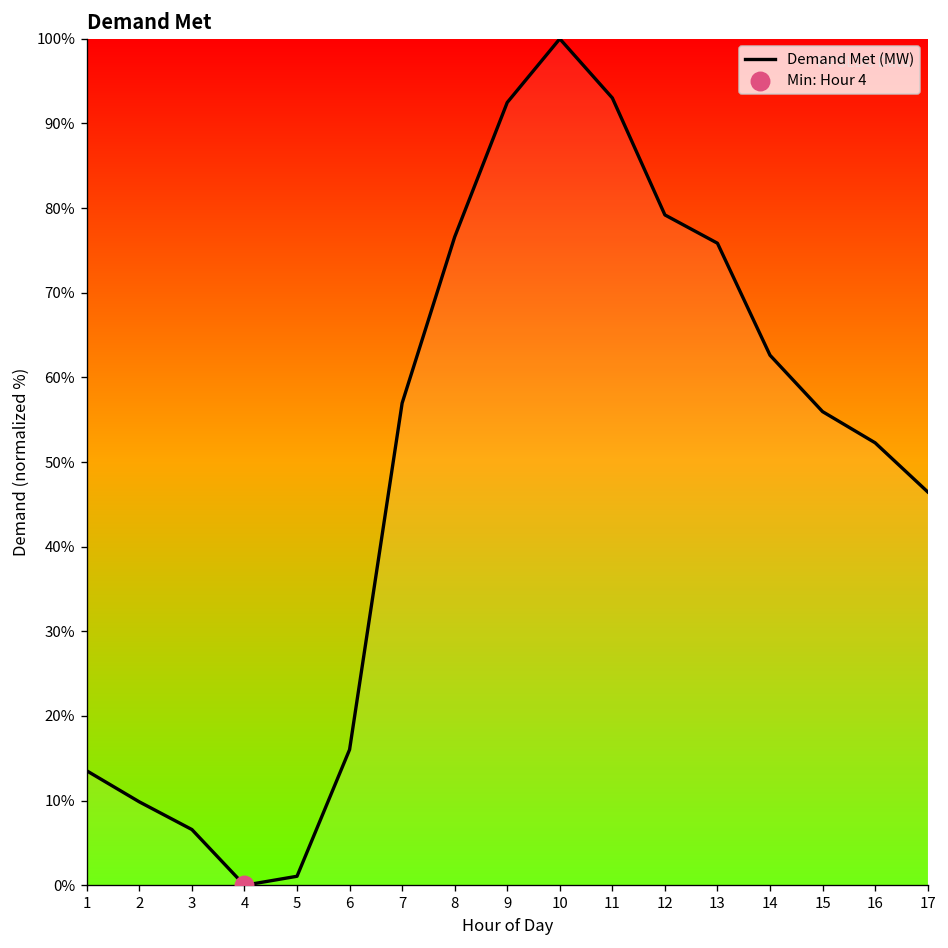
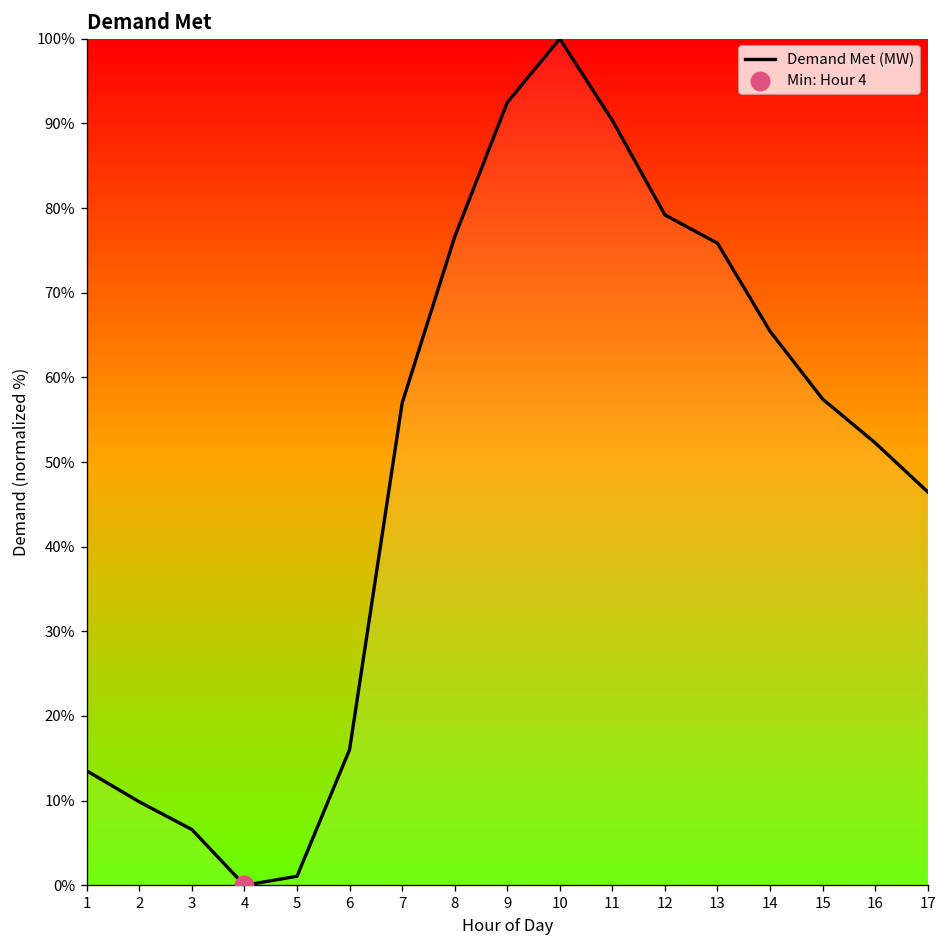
  {
    "Demand Met (MW)": {
      "1": "14%",
      "2": "10%",
      "3": "7%",
      "5": "1%",
      "6": "16%",
      "7": "57%",
      "8": "77%",
      "9": "92%",
      "10": "100%",
-     "11": "93%",
+     "11": "90%",
      "12": "79%",
      "13": "76%",
-     "14": "63%",
-     "15": "56%",
+     "14": "65%",
+     "15": "57%",
      "16": "52%",
      "17": "46%"
    }
  }
